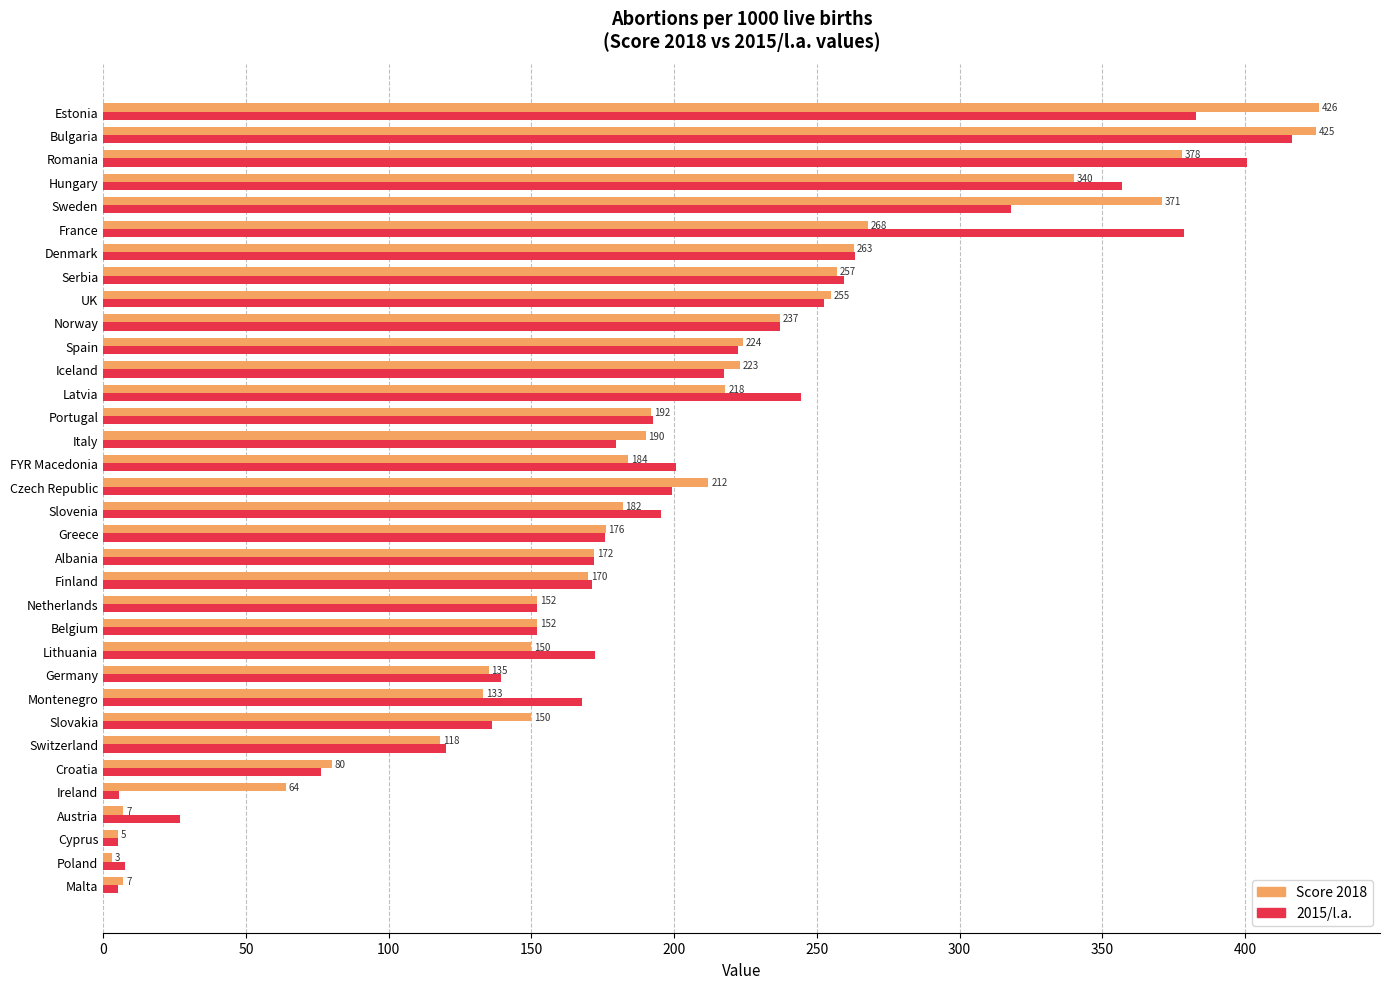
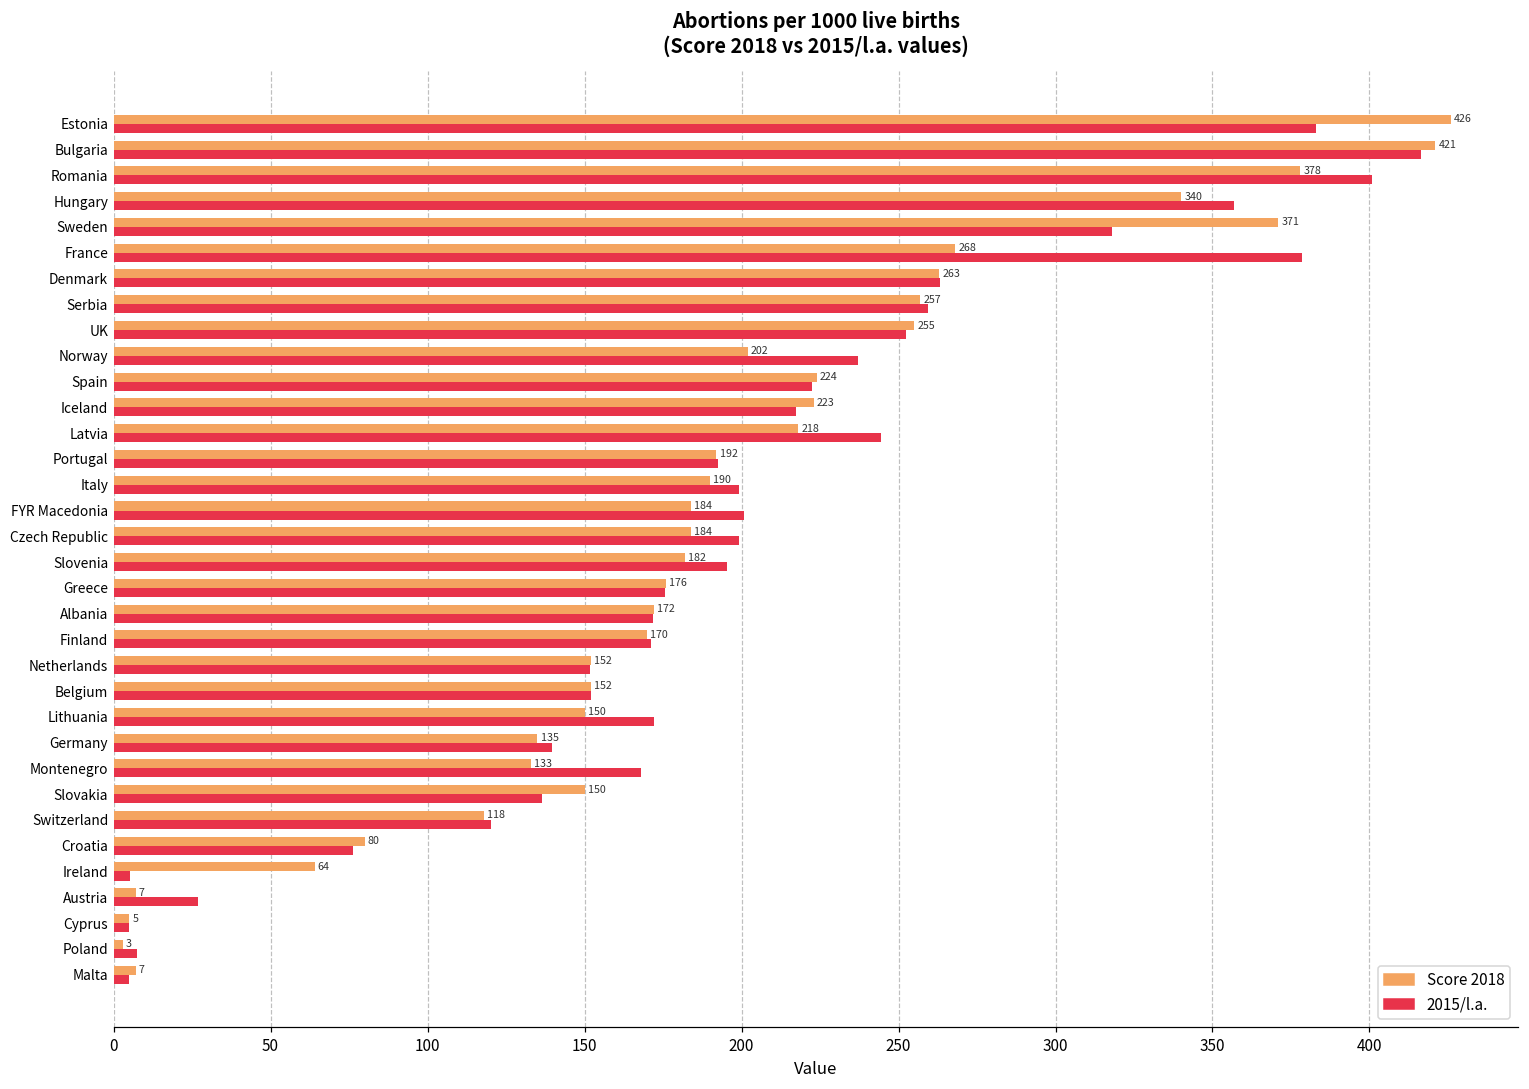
  {
    "Score 2018": {
      "Estonia": 426,
-     "Bulgaria": 425,
+     "Bulgaria": 421,
      "Romania": 378,
      "Hungary": 340,
      "Sweden": 371,
      "France": 268,
      "Denmark": 263,
      "Serbia": 257,
      "UK": 255,
-     "Norway": 237,
+     "Norway": 202,
      "Spain": 224,
      "Iceland": 223,
      "Latvia": 218,
      "Portugal": 192,
      "Italy": 190,
      "FYR Macedonia": 184,
-     "Czech Republic": 212,
+     "Czech Republic": 184,
      "Slovenia": 182,
      "Greece": 176,
      "Albania": 172,
      "Finland": 170,
      "Netherlands": 152,
      "Belgium": 152,
      "Lithuania": 150,
      "Germany": 135,
      "Montenegro": 133,
      "Slovakia": 150,
      "Switzerland": 118,
      "Croatia": 80,
      "Ireland": 64,
      "Austria": 7,
      "Cyprus": 5,
      "Poland": 3,
      "Malta": 7
    },
    "2015/l.a.": {
      "Estonia": 383,
      "Bulgaria": 416,
      "Romania": 401,
      "Hungary": 357,
      "Sweden": 318,
      "France": 379,
      "UK": 253,
      "Spain": 222,
      "Iceland": 217,
      "Latvia": 245,
-     "Italy": 180,
+     "Italy": 199,
      "FYR Macedonia": 201,
      "Czech Republic": 199,
      "Slovenia": 195,
      "Lithuania": 172,
      "Montenegro": 168,
      "Slovakia": 136,
      "Croatia": 76,
      "Austria": 27,
      "Poland": 8,
      "Malta": 5
    }
  }
